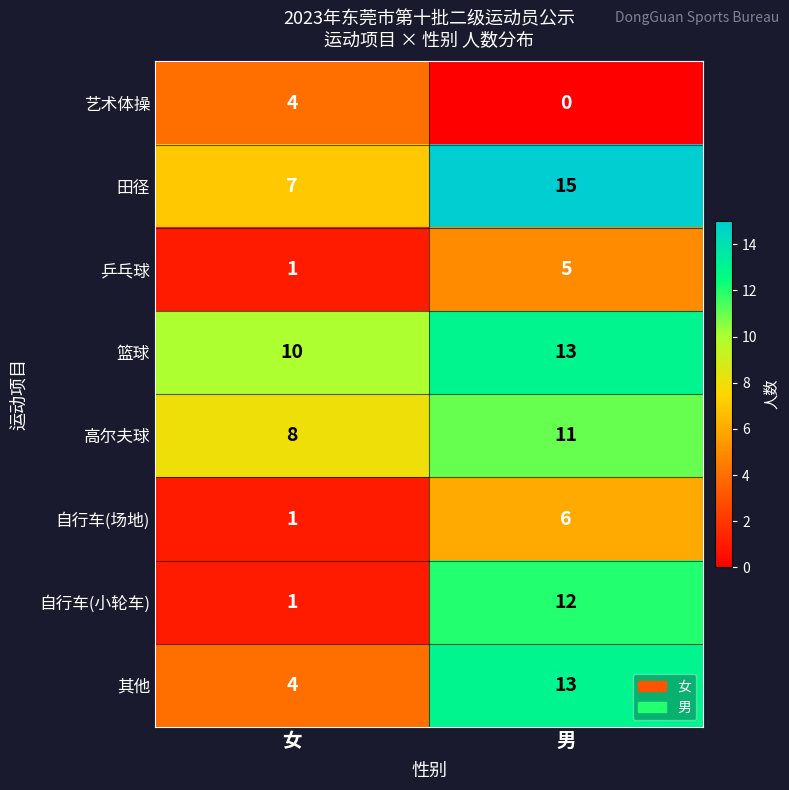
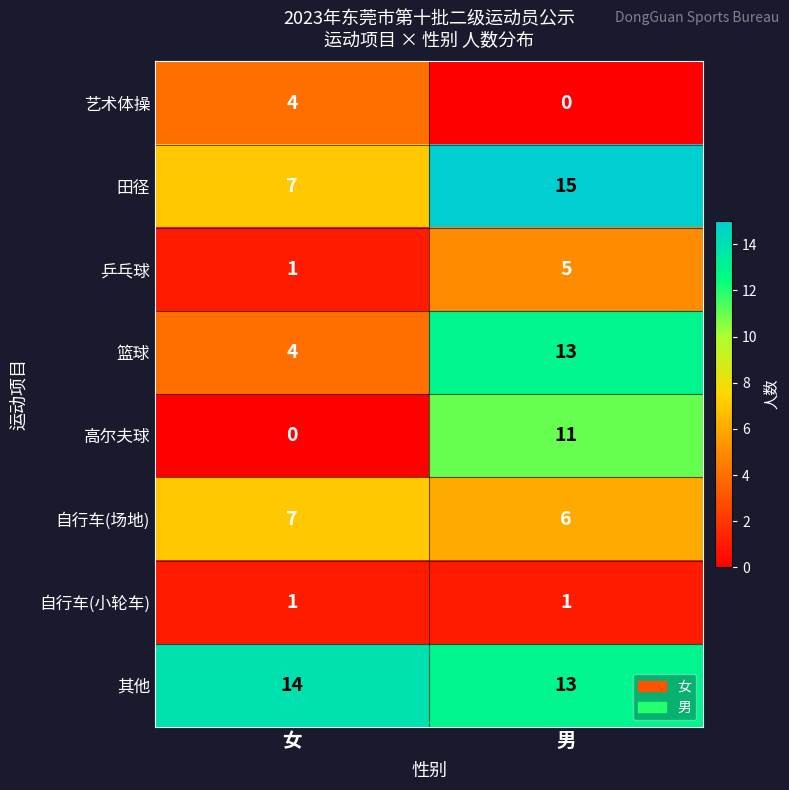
  {
    "艺术体操": {
      "女": 4,
      "男": 0
    },
    "田径": {
      "女": 7,
      "男": 15
    },
    "乒乓球": {
      "女": 1,
      "男": 5
    },
    "篮球": {
-     "女": 10,
+     "女": 4,
      "男": 13
    },
    "高尔夫球": {
-     "女": 8,
+     "女": 0,
      "男": 11
    },
    "自行车(场地)": {
-     "女": 1,
+     "女": 7,
      "男": 6
    },
    "自行车(小轮车)": {
      "女": 1,
-     "男": 12
+     "男": 1
    },
    "其他": {
-     "女": 4,
+     "女": 14,
      "男": 13
    }
  }
